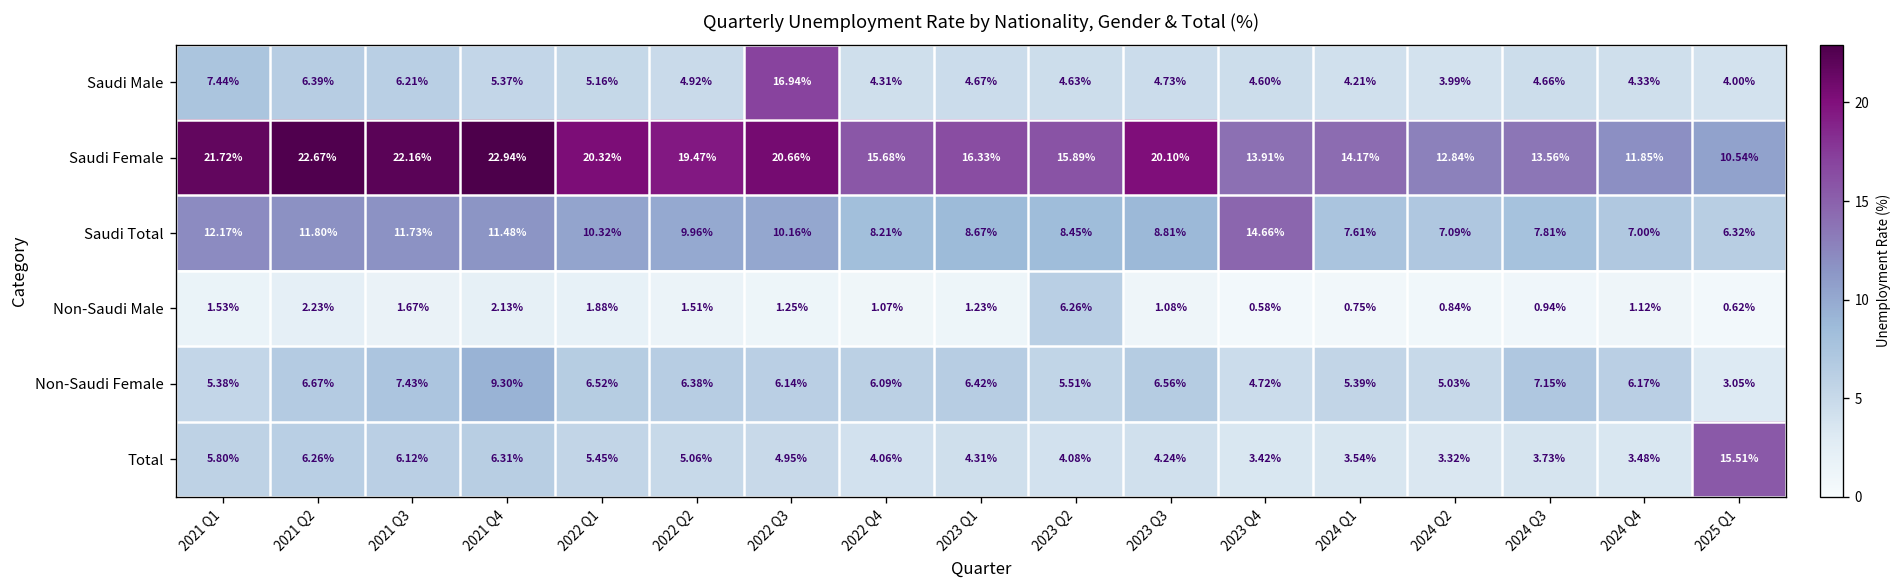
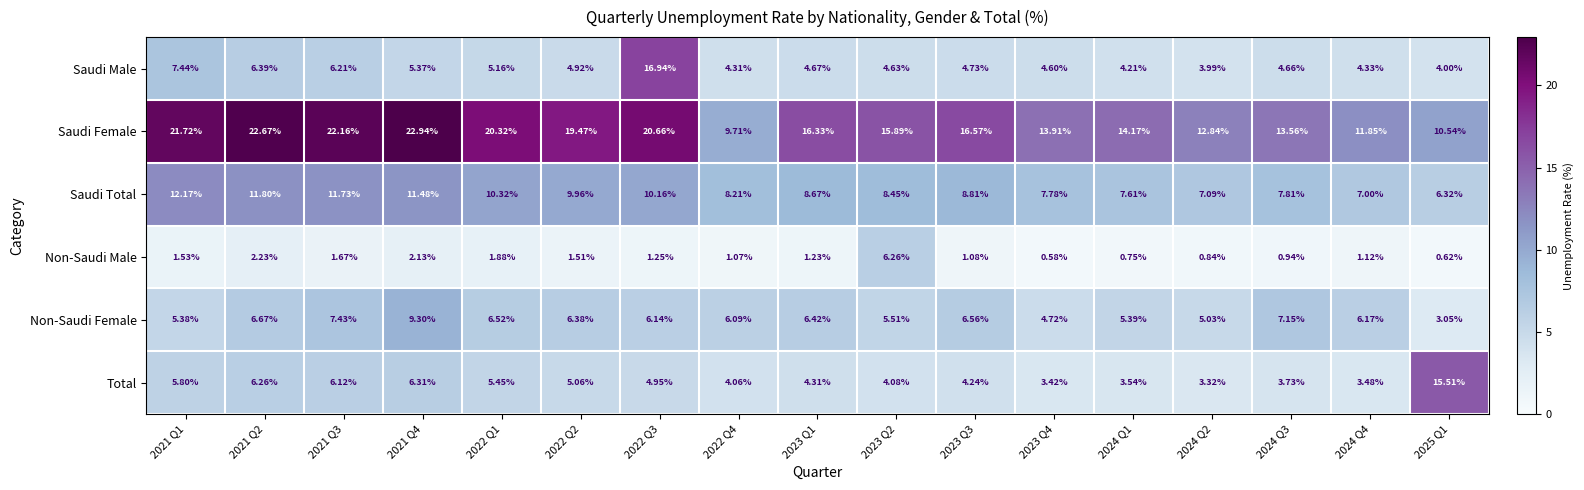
  {
    "Saudi Male": {
      "2021 Q1": "7.44%",
      "2021 Q2": "6.39%",
      "2021 Q3": "6.21%",
      "2021 Q4": "5.37%",
      "2022 Q1": "5.16%",
      "2022 Q2": "4.92%",
      "2022 Q3": "16.94%",
      "2022 Q4": "4.31%",
      "2023 Q1": "4.67%",
      "2023 Q2": "4.63%",
      "2023 Q3": "4.73%",
      "2023 Q4": "4.60%",
      "2024 Q1": "4.21%",
      "2024 Q2": "3.99%",
      "2024 Q3": "4.66%",
      "2024 Q4": "4.33%",
      "2025 Q1": "4.00%"
    },
    "Saudi Female": {
      "2021 Q1": "21.72%",
      "2021 Q2": "22.67%",
      "2021 Q3": "22.16%",
      "2021 Q4": "22.94%",
      "2022 Q1": "20.32%",
      "2022 Q2": "19.47%",
      "2022 Q3": "20.66%",
-     "2022 Q4": "15.68%",
+     "2022 Q4": "9.71%",
      "2023 Q1": "16.33%",
      "2023 Q2": "15.89%",
-     "2023 Q3": "20.10%",
+     "2023 Q3": "16.57%",
      "2023 Q4": "13.91%",
      "2024 Q1": "14.17%",
      "2024 Q2": "12.84%",
      "2024 Q3": "13.56%",
      "2024 Q4": "11.85%",
      "2025 Q1": "10.54%"
    },
    "Saudi Total": {
      "2021 Q1": "12.17%",
      "2021 Q2": "11.80%",
      "2021 Q3": "11.73%",
      "2021 Q4": "11.48%",
      "2022 Q1": "10.32%",
      "2022 Q2": "9.96%",
      "2022 Q3": "10.16%",
      "2022 Q4": "8.21%",
      "2023 Q1": "8.67%",
      "2023 Q2": "8.45%",
      "2023 Q3": "8.81%",
-     "2023 Q4": "14.66%",
+     "2023 Q4": "7.78%",
      "2024 Q1": "7.61%",
      "2024 Q2": "7.09%",
      "2024 Q3": "7.81%",
      "2024 Q4": "7.00%",
      "2025 Q1": "6.32%"
    },
    "Non-Saudi Male": {
      "2021 Q1": "1.53%",
      "2021 Q2": "2.23%",
      "2021 Q3": "1.67%",
      "2021 Q4": "2.13%",
      "2022 Q1": "1.88%",
      "2022 Q2": "1.51%",
      "2022 Q3": "1.25%",
      "2022 Q4": "1.07%",
      "2023 Q1": "1.23%",
      "2023 Q2": "6.26%",
      "2023 Q3": "1.08%",
      "2023 Q4": "0.58%",
      "2024 Q1": "0.75%",
      "2024 Q2": "0.84%",
      "2024 Q3": "0.94%",
      "2024 Q4": "1.12%",
      "2025 Q1": "0.62%"
    },
    "Non-Saudi Female": {
      "2021 Q1": "5.38%",
      "2021 Q2": "6.67%",
      "2021 Q3": "7.43%",
      "2021 Q4": "9.30%",
      "2022 Q1": "6.52%",
      "2022 Q2": "6.38%",
      "2022 Q3": "6.14%",
      "2022 Q4": "6.09%",
      "2023 Q1": "6.42%",
      "2023 Q2": "5.51%",
      "2023 Q3": "6.56%",
      "2023 Q4": "4.72%",
      "2024 Q1": "5.39%",
      "2024 Q2": "5.03%",
      "2024 Q3": "7.15%",
      "2024 Q4": "6.17%",
      "2025 Q1": "3.05%"
    },
    "Total": {
      "2021 Q1": "5.80%",
      "2021 Q2": "6.26%",
      "2021 Q3": "6.12%",
      "2021 Q4": "6.31%",
      "2022 Q1": "5.45%",
      "2022 Q2": "5.06%",
      "2022 Q3": "4.95%",
      "2022 Q4": "4.06%",
      "2023 Q1": "4.31%",
      "2023 Q2": "4.08%",
      "2023 Q3": "4.24%",
      "2023 Q4": "3.42%",
      "2024 Q1": "3.54%",
      "2024 Q2": "3.32%",
      "2024 Q3": "3.73%",
      "2024 Q4": "3.48%",
      "2025 Q1": "15.51%"
    }
  }
